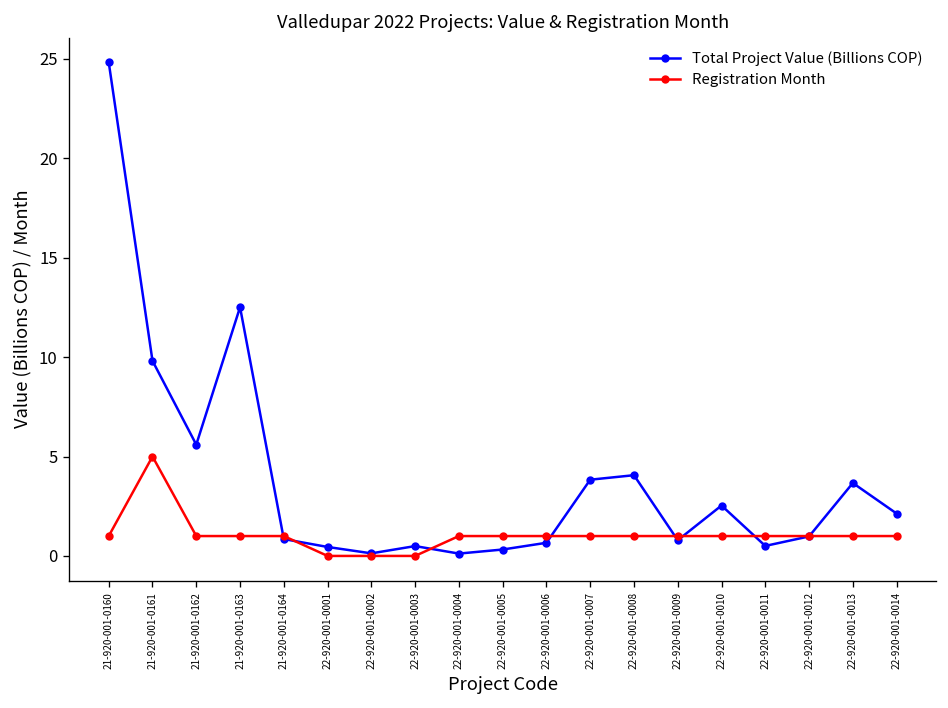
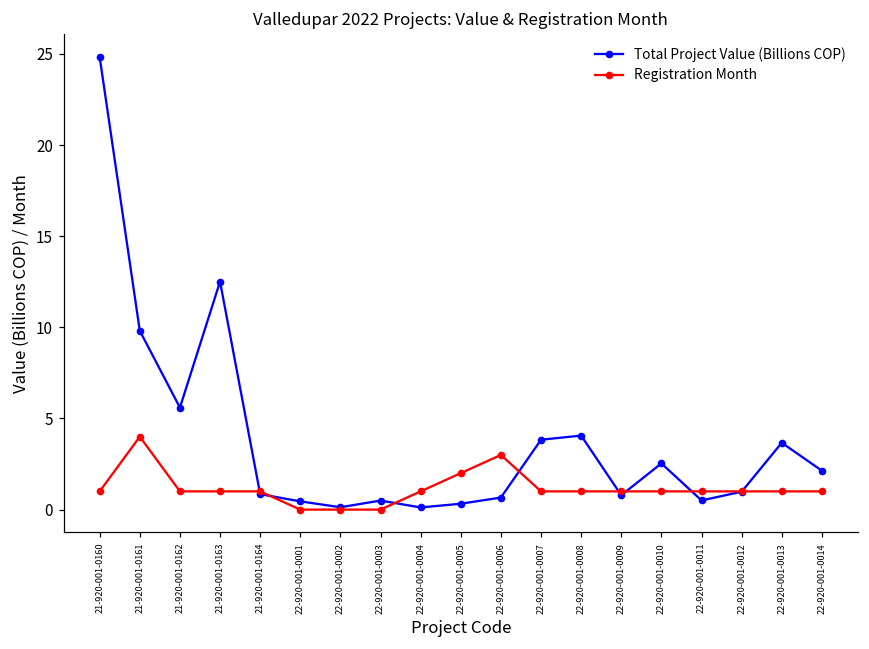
  {
    "Total Project Value (Billions COP)": {
      "21-920-001-0160": 24.8,
      "21-920-001-0161": 9.8,
      "21-920-001-0162": 5.6,
      "21-920-001-0163": 12.5,
      "22-920-001-0001": 0.5,
      "22-920-001-0003": 0.5,
      "22-920-001-0004": 0,
      "22-920-001-0005": 0.3,
      "22-920-001-0006": 0.7,
      "22-920-001-0007": 3.8,
      "22-920-001-0008": 4,
      "22-920-001-0009": 0.8,
      "22-920-001-0010": 2.5,
      "22-920-001-0011": 0.5,
      "22-920-001-0013": 3.7,
      "22-920-001-0014": 2
    },
    "Registration Month": {
      "21-920-001-0160": 1,
-     "21-920-001-0161": 5,
+     "21-920-001-0161": 4,
      "21-920-001-0162": 1,
      "21-920-001-0163": 1,
      "22-920-001-0001": 0,
      "22-920-001-0003": 0,
      "22-920-001-0004": 1,
-     "22-920-001-0005": 1,
-     "22-920-001-0006": 1,
+     "22-920-001-0005": 2,
+     "22-920-001-0006": 3,
      "22-920-001-0007": 1,
      "22-920-001-0008": 1,
      "22-920-001-0009": 1,
      "22-920-001-0010": 1,
      "22-920-001-0011": 1,
      "22-920-001-0013": 1,
      "22-920-001-0014": 1
    }
  }
